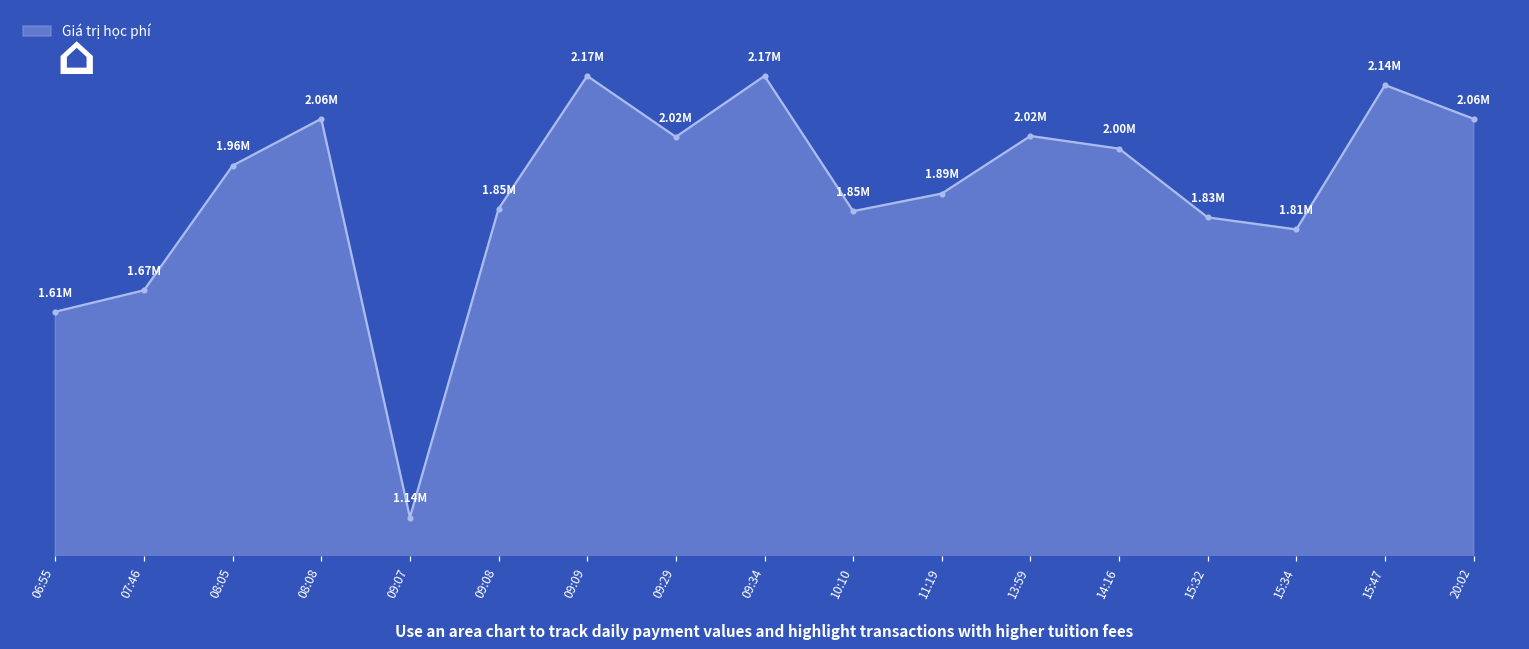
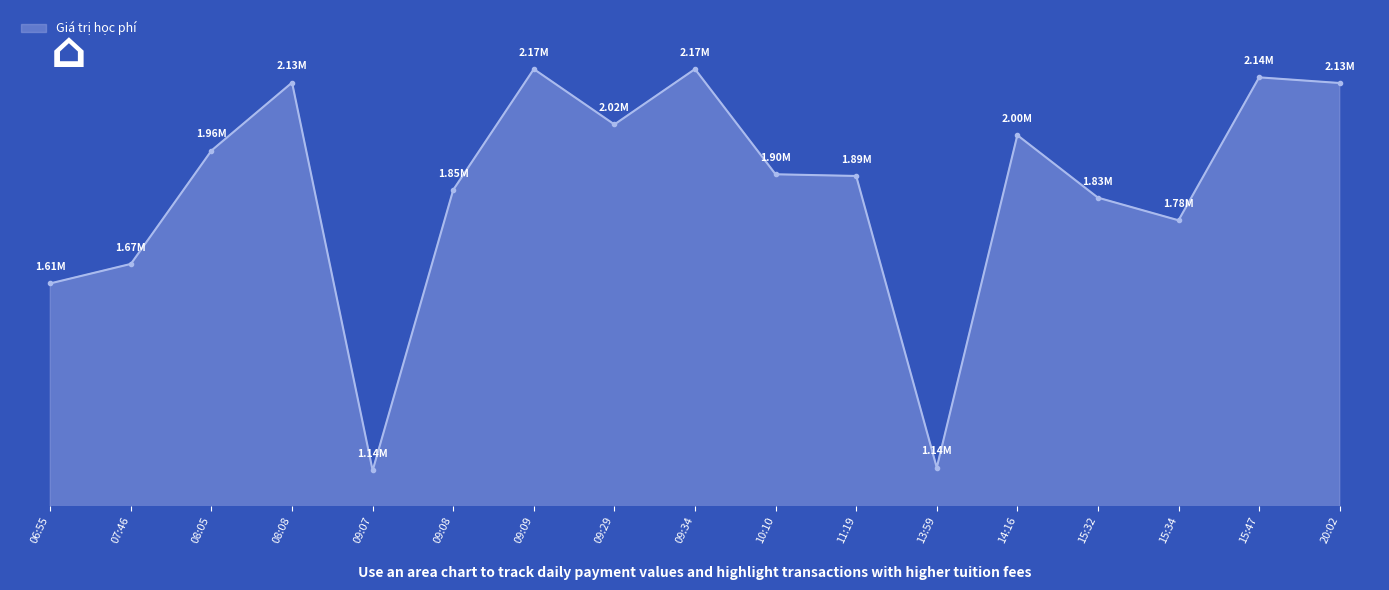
  {
    "06:55": "1.61M",
    "07:46": "1.67M",
    "08:05": "1.96M",
-   "08:08": "2.06M",
+   "08:08": "2.13M",
    "09:07": "1.14M",
    "09:08": "1.85M",
    "09:09": "2.17M",
    "09:29": "2.02M",
    "09:34": "2.17M",
-   "10:10": "1.85M",
+   "10:10": "1.90M",
    "11:19": "1.89M",
-   "13:59": "2.02M",
+   "13:59": "1.14M",
    "14:16": "2.00M",
    "15:32": "1.83M",
-   "15:34": "1.81M",
+   "15:34": "1.78M",
    "15:47": "2.14M",
-   "20:02": "2.06M"
+   "20:02": "2.13M"
  }
